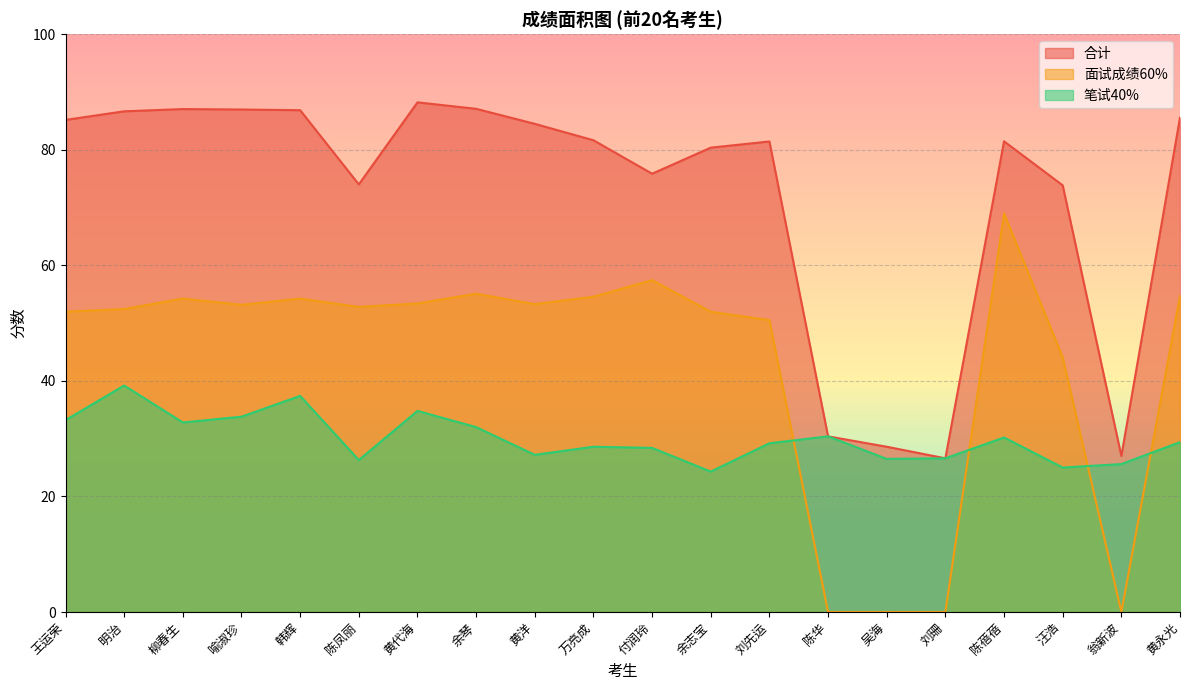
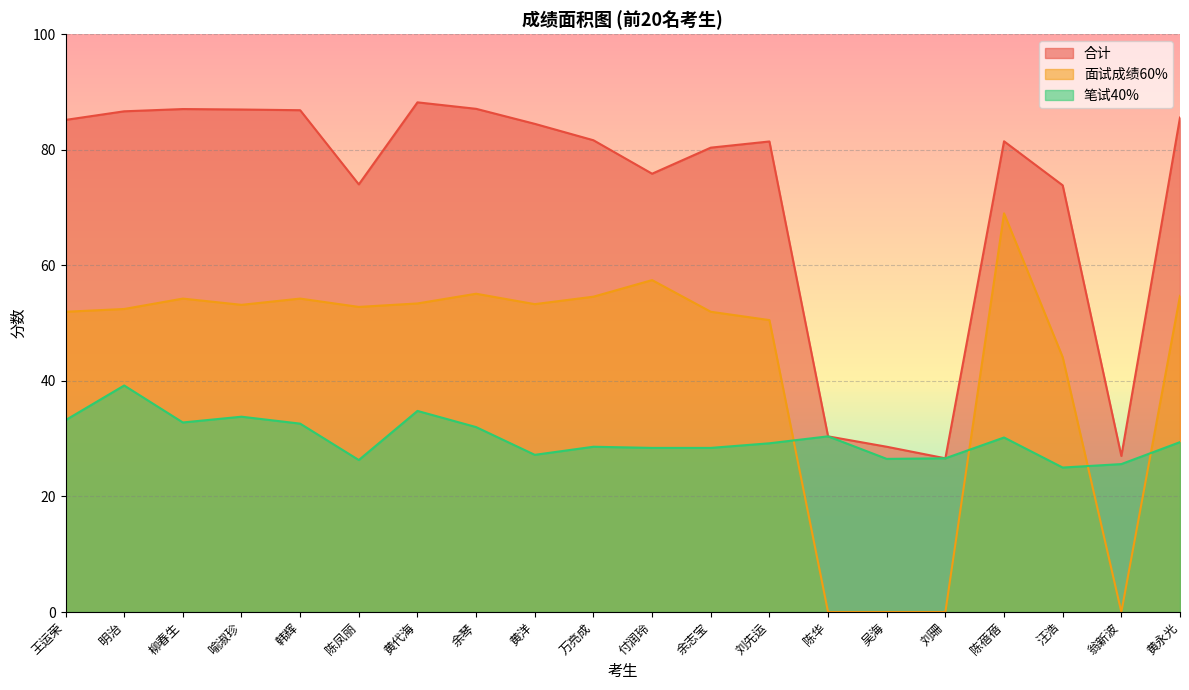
  {
    "合计": {
      "王运荣": 85,
      "明治": 87,
      "柳春生": 87,
      "喻淑珍": 87,
      "韩辉": 87,
      "陈凤丽": 74,
      "黄代海": 88,
      "余琴": 87,
      "黄洋": 84,
      "万亮成": 82,
      "付润玲": 76,
      "余志宝": 80,
      "刘先运": 81,
      "吴海": 29,
      "陈蓓蓓": 81,
      "汪浩": 74,
      "翁新波": 27,
      "黄永光": 86
    },
    "面试成绩60%": {
      "王运荣": 52,
      "明治": 52,
      "柳春生": 54,
      "喻淑珍": 53,
      "韩辉": 54,
      "陈凤丽": 53,
      "黄代海": 53,
      "余琴": 55,
      "黄洋": 53,
      "万亮成": 55,
      "付润玲": 57,
      "余志宝": 52,
      "刘先运": 51,
      "陈华": 0,
      "吴海": 0,
      "刘珊": 0,
      "陈蓓蓓": 69,
      "汪浩": 44,
      "翁新波": 0,
      "黄永光": 55
    },
    "笔试40%": {
      "王运荣": 33,
      "明治": 39,
      "柳春生": 33,
      "喻淑珍": 34,
-     "韩辉": 37,
+     "韩辉": 33,
      "陈凤丽": 26,
      "黄代海": 35,
      "余琴": 32,
      "黄洋": 27,
      "万亮成": 29,
      "付润玲": 28,
-     "余志宝": 24,
+     "余志宝": 28,
      "刘先运": 29,
      "吴海": 27,
      "陈蓓蓓": 30,
      "汪浩": 25,
      "翁新波": 26,
      "黄永光": 29
    }
  }
